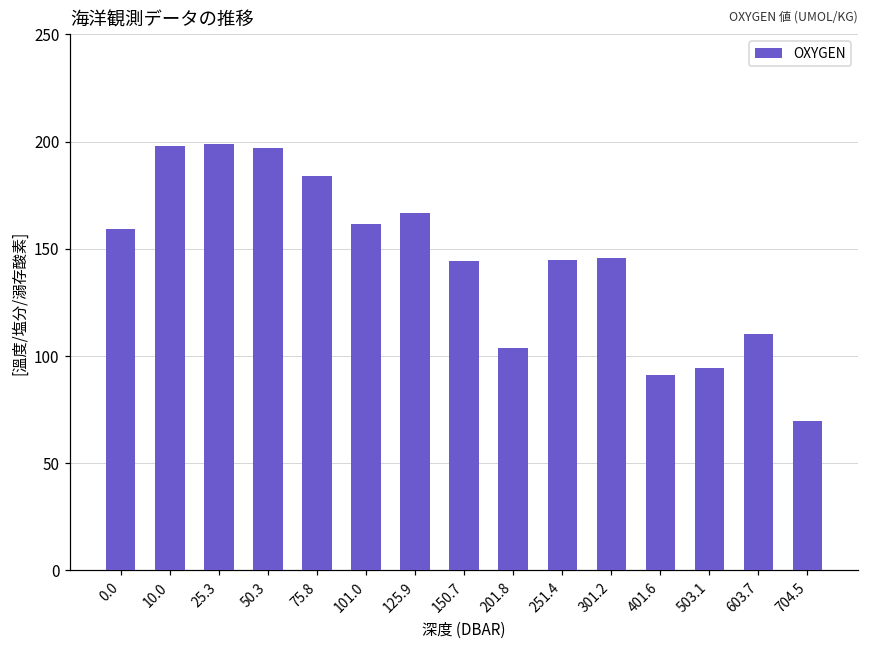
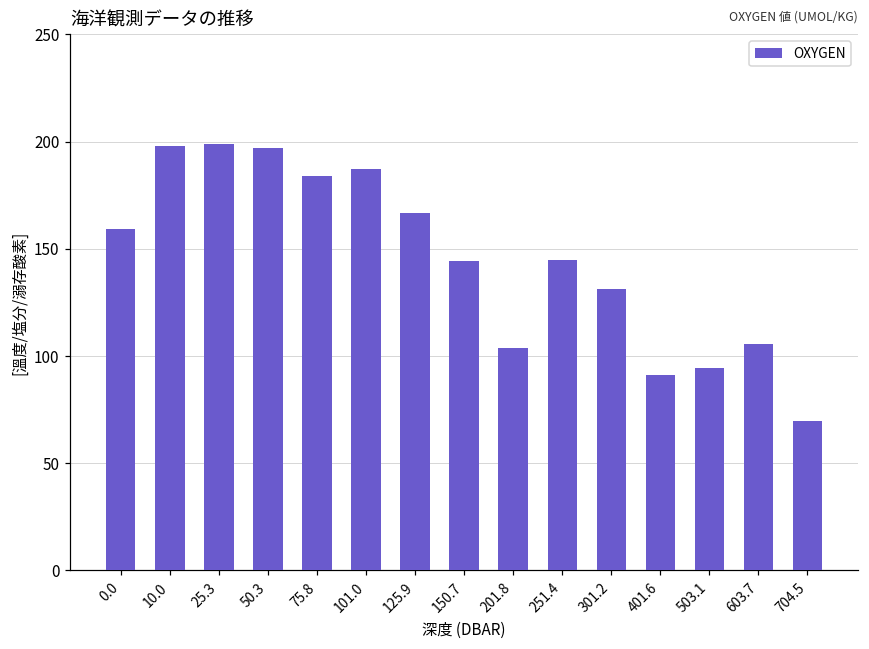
  {
    "0.0": 159,
    "10.0": 198,
    "25.3": 199,
    "50.3": 197,
    "75.8": 184,
-   "101.0": 162,
+   "101.0": 187,
    "125.9": 167,
    "150.7": 144,
    "201.8": 104,
    "251.4": 145,
-   "301.2": 146,
+   "301.2": 131,
    "401.6": 91,
    "503.1": 94,
-   "603.7": 110,
+   "603.7": 106,
    "704.5": 70
  }
